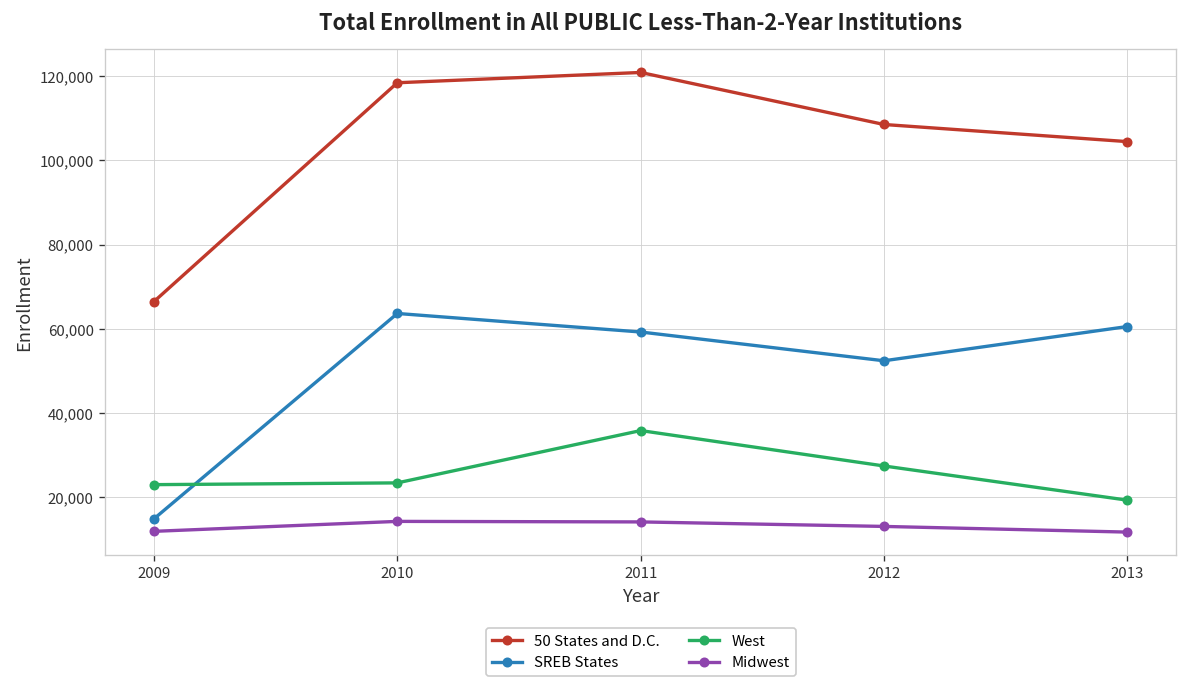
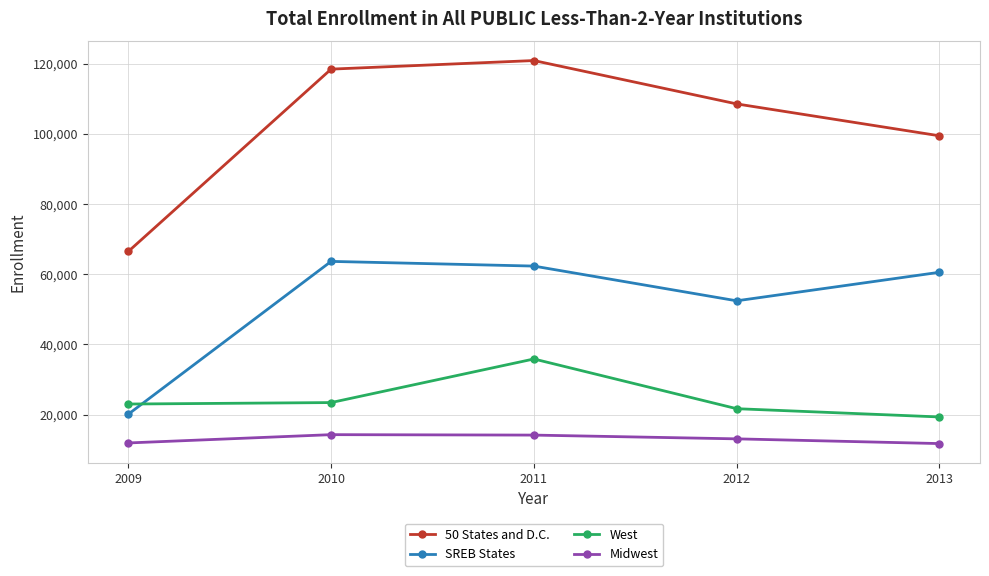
  {
    "50 States and D.C.": {
      "2009": "66,000",
      "2010": "118,000",
      "2011": "121,000",
      "2012": "109,000",
-     "2013": "104,000"
+     "2013": "99,000"
    },
    "SREB States": {
-     "2009": "15,000",
+     "2009": "20,000",
      "2010": "64,000",
-     "2011": "59,000",
+     "2011": "62,000",
      "2012": "52,000",
      "2013": "61,000"
    },
    "West": {
      "2009": "23,000",
      "2010": "23,000",
      "2011": "36,000",
-     "2012": "27,000",
+     "2012": "22,000",
      "2013": "19,000"
    },
    "Midwest": {
      "2009": "12,000",
      "2010": "14,000",
      "2011": "14,000",
      "2012": "13,000",
      "2013": "12,000"
    }
  }
